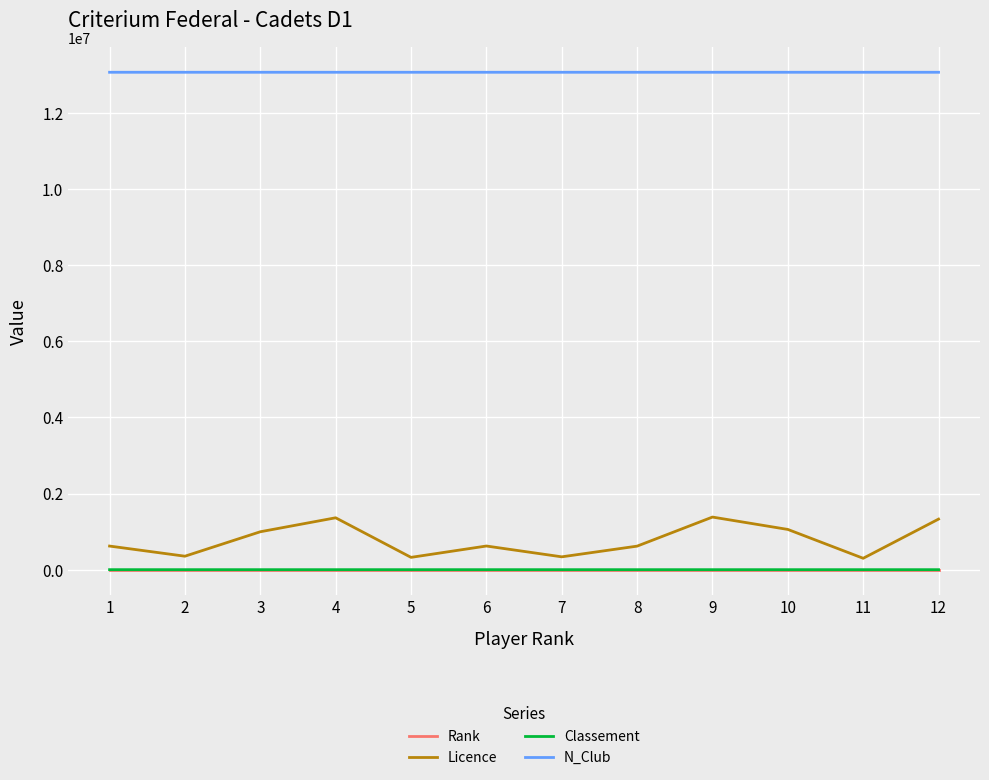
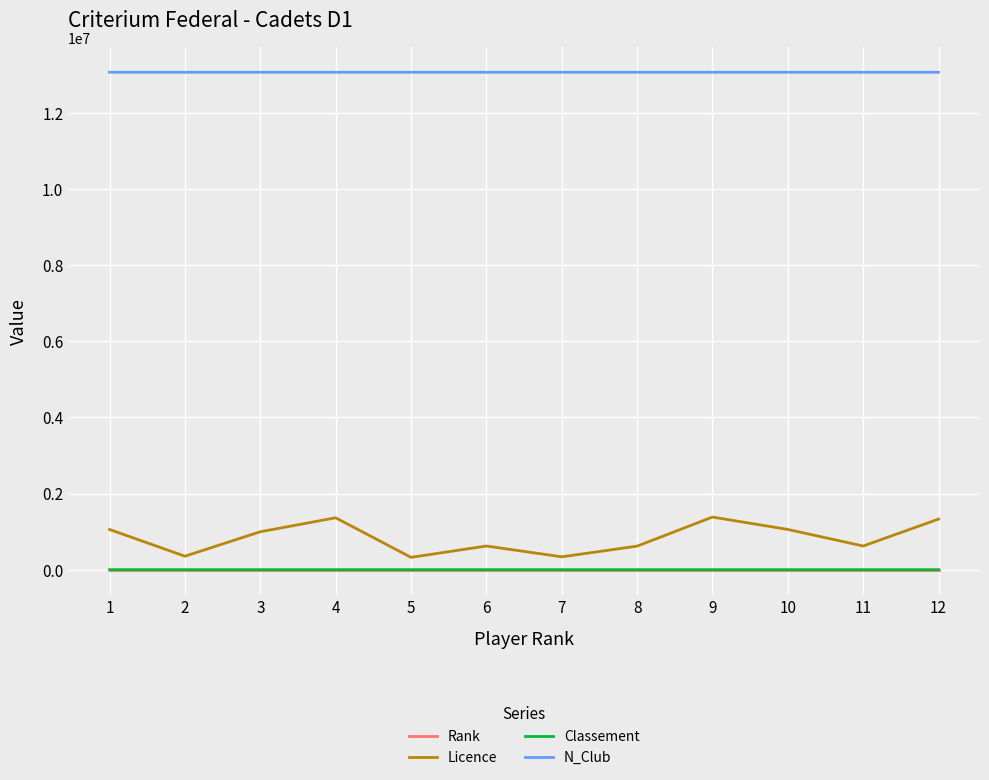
  {
    "Classement": {
      "1": 0,
      "2": 0,
      "3": 0,
      "4": 0,
      "5": 0,
      "6": 0,
      "7": 0,
      "8": 0,
      "9": 0,
      "10": 0,
      "11": 0,
      "12": 0
    },
    "Licence": {
-     "1": 600000,
+     "1": 1100000,
      "2": 400000,
      "3": 1000000,
      "4": 1400000,
      "5": 300000,
      "6": 600000,
      "7": 300000,
      "8": 600000,
      "9": 1400000,
      "10": 1100000,
-     "11": 300000,
+     "11": 600000,
      "12": 1300000
    },
    "N_Club": {
      "1": 13100000,
      "2": 13100000,
      "3": 13100000,
      "4": 13100000,
      "5": 13100000,
      "6": 13100000,
      "7": 13100000,
      "8": 13100000,
      "9": 13100000,
      "10": 13100000,
      "11": 13100000,
      "12": 13100000
    }
  }
